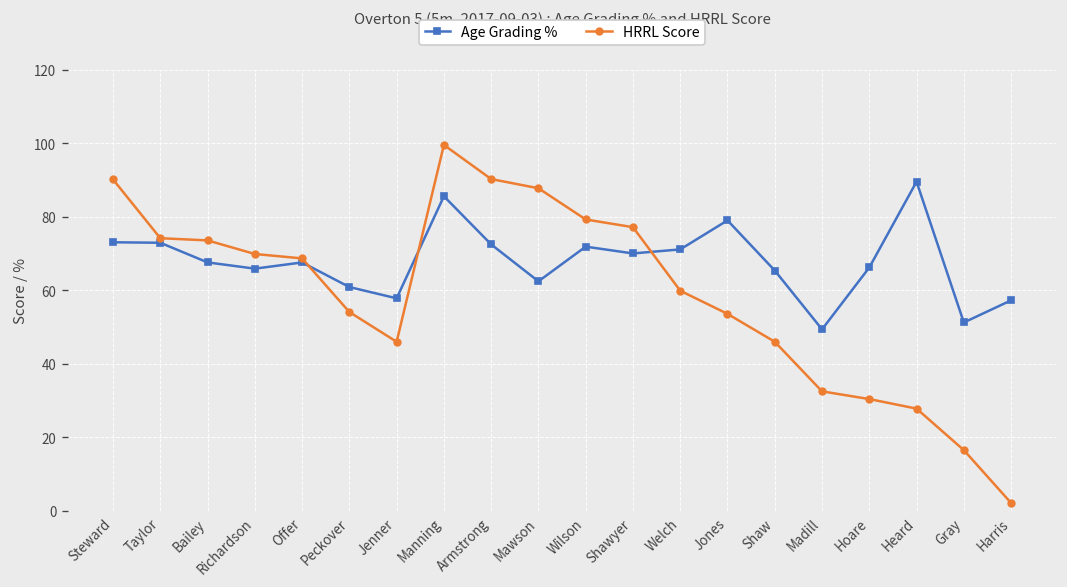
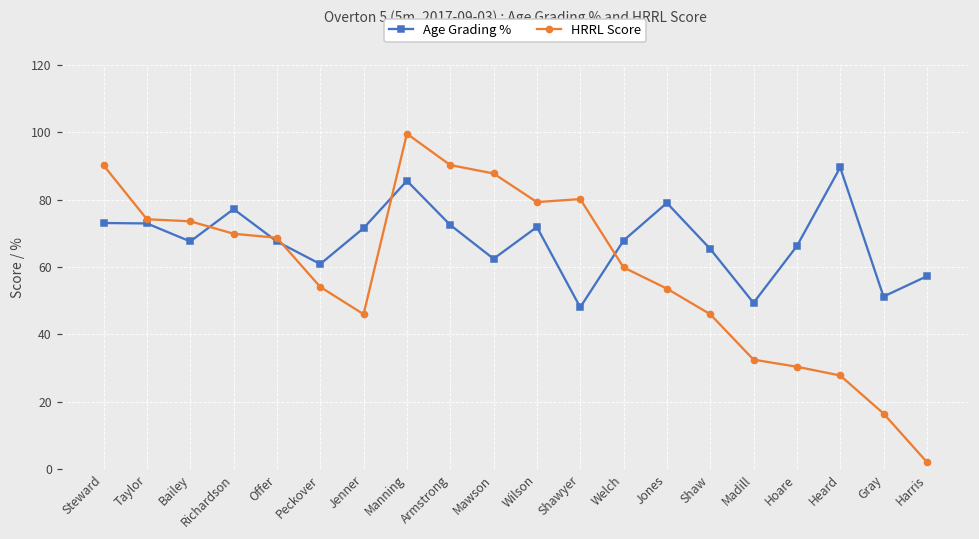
  {
    "Age Grading %": {
      "Steward": 73,
      "Taylor": 73,
      "Bailey": 68,
-     "Richardson": 66,
+     "Richardson": 77,
      "Offer": 68,
      "Peckover": 61,
-     "Jenner": 58,
+     "Jenner": 72,
      "Manning": 86,
      "Armstrong": 73,
      "Mawson": 62,
      "Wilson": 72,
-     "Shawyer": 70,
-     "Welch": 71,
+     "Shawyer": 48,
+     "Welch": 68,
      "Jones": 79,
      "Shaw": 65,
      "Madill": 49,
      "Hoare": 66,
      "Heard": 90,
      "Gray": 51,
      "Harris": 57
    },
    "HRRL Score": {
      "Steward": 90,
      "Taylor": 74,
      "Bailey": 74,
      "Richardson": 70,
      "Offer": 69,
      "Peckover": 54,
      "Jenner": 46,
      "Manning": 100,
      "Armstrong": 90,
      "Mawson": 88,
      "Wilson": 79,
-     "Shawyer": 77,
+     "Shawyer": 80,
      "Welch": 60,
      "Jones": 54,
      "Shaw": 46,
      "Madill": 33,
      "Hoare": 30,
      "Heard": 28,
      "Gray": 17,
      "Harris": 2
    }
  }
